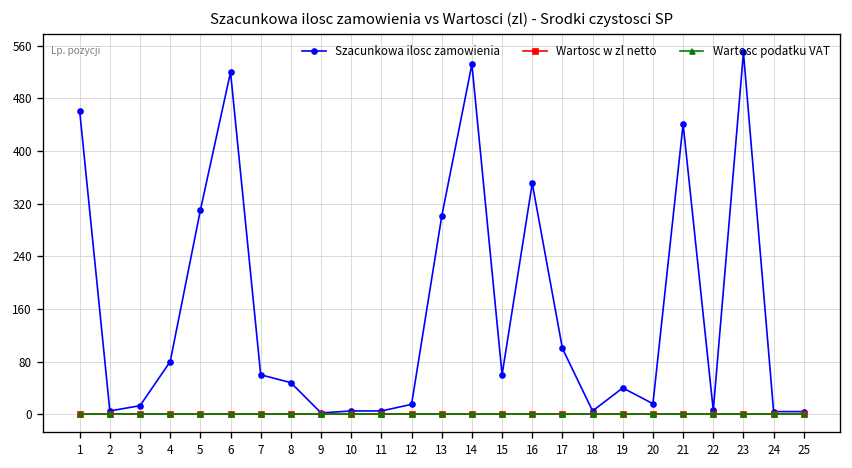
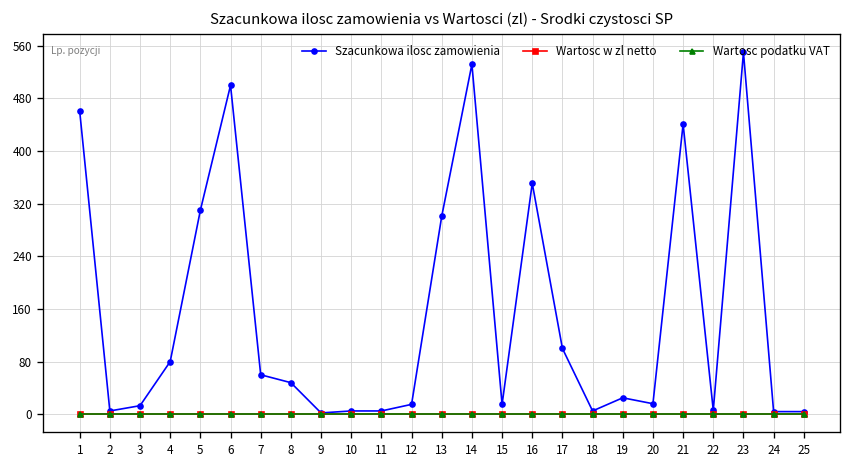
  {
    "Szacunkowa ilosc zamowienia": {
      "1": 460,
      "2": 10,
      "3": 10,
      "4": 80,
      "5": 310,
-     "6": 520,
+     "6": 500,
      "7": 60,
      "8": 50,
      "10": 10,
      "11": 10,
      "12": 20,
      "13": 300,
      "14": 530,
-     "15": 60,
+     "15": 20,
      "16": 350,
      "17": 100,
      "18": 10,
-     "19": 40,
+     "19": 30,
      "20": 20,
      "21": 440,
      "22": 10,
      "23": 550
    },
    "Wartosc podatku VAT": {
      "1": 0,
      "2": 0,
      "3": 0,
      "4": 0,
      "5": 0,
      "6": 0,
      "7": 0,
      "8": 0,
      "10": 0,
      "11": 0,
      "12": 0,
      "13": 0,
      "14": 0,
      "15": 0,
      "16": 0,
      "17": 0,
      "18": 0,
      "19": 0,
      "20": 0,
      "21": 0,
      "22": 0,
      "23": 0
    }
  }
